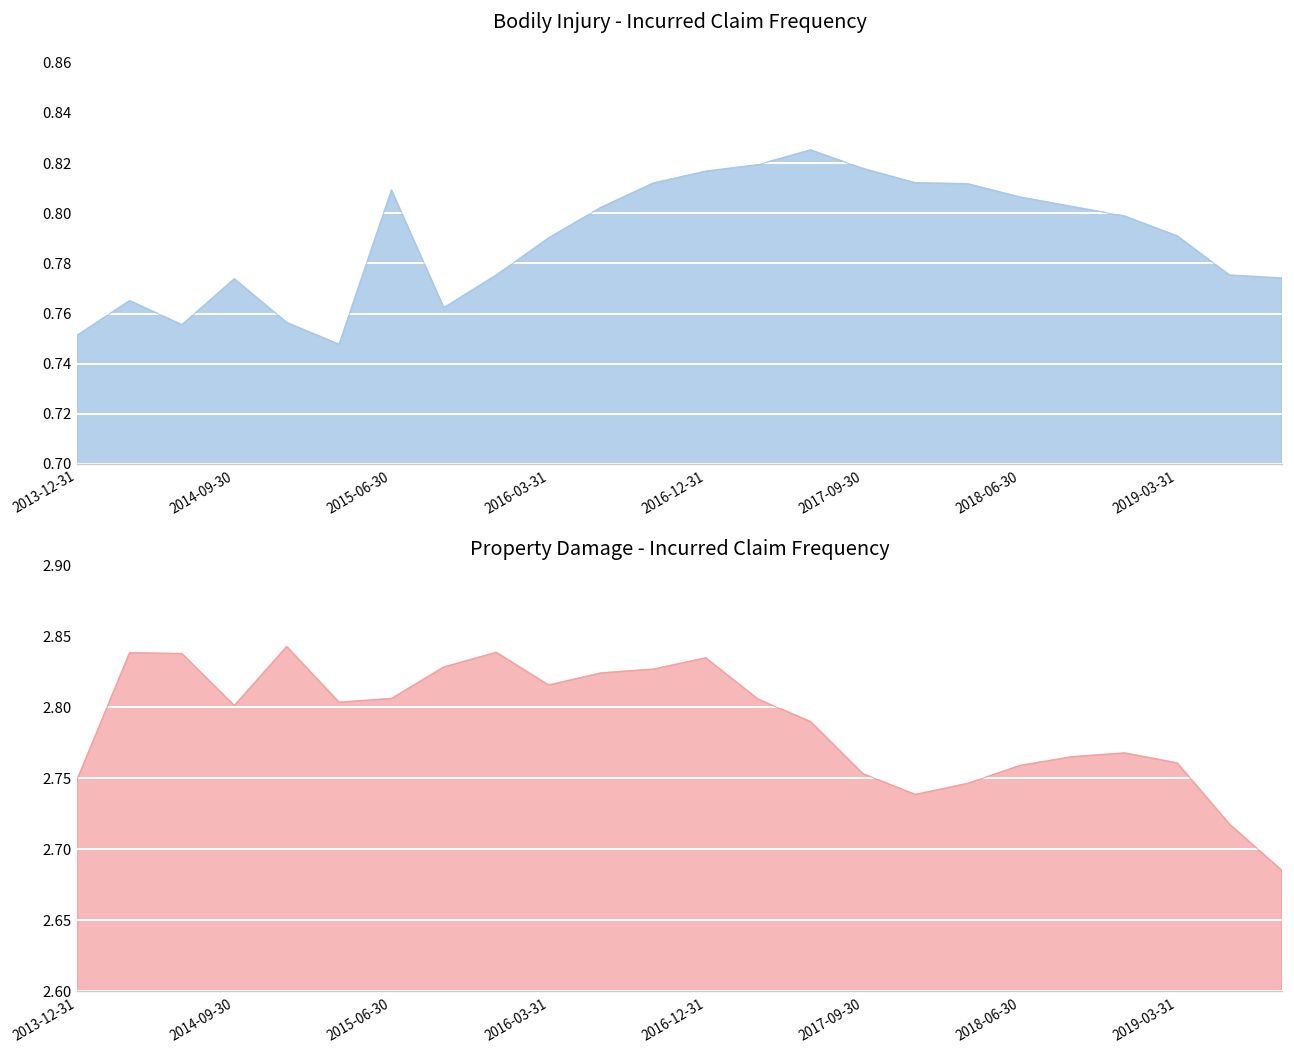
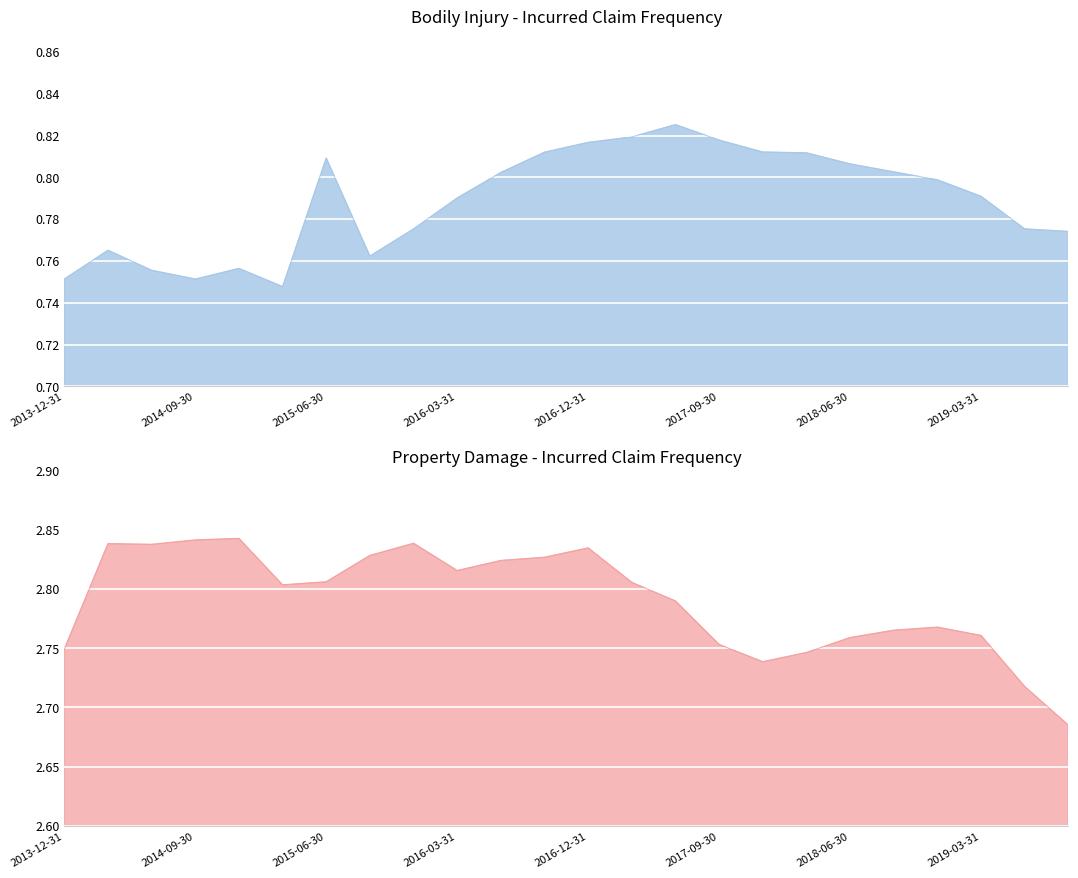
  {
    "Bodily Injury - Incurred Claim Frequency": {
      "2013-12-31": 0.751,
-     "2014-09-30": 0.774,
+     "2014-09-30": 0.751,
      "2015-06-30": 0.809,
      "2016-03-31": 0.790,
      "2016-12-31": 0.817,
      "2017-09-30": 0.818,
      "2018-06-30": 0.806,
      "2019-03-31": 0.791
    },
    "Property Damage - Incurred Claim Frequency": {
      "2013-12-31": 2.749,
-     "2014-09-30": 2.801,
+     "2014-09-30": 2.841,
      "2015-06-30": 2.806,
      "2016-03-31": 2.816,
      "2016-12-31": 2.835,
      "2017-09-30": 2.753,
      "2018-06-30": 2.759,
      "2019-03-31": 2.761
    }
  }
